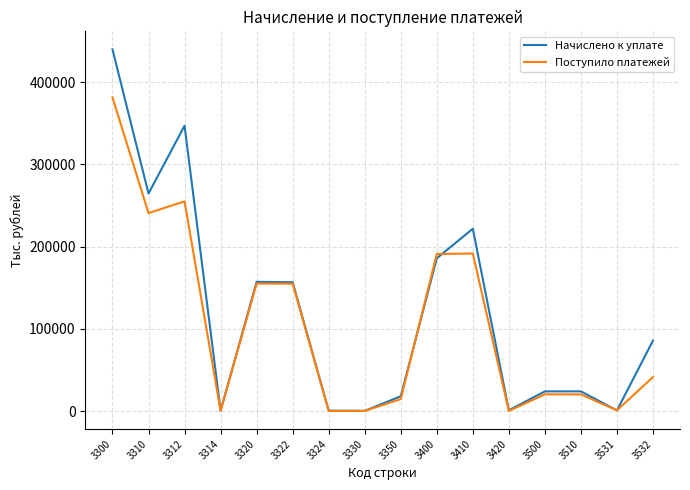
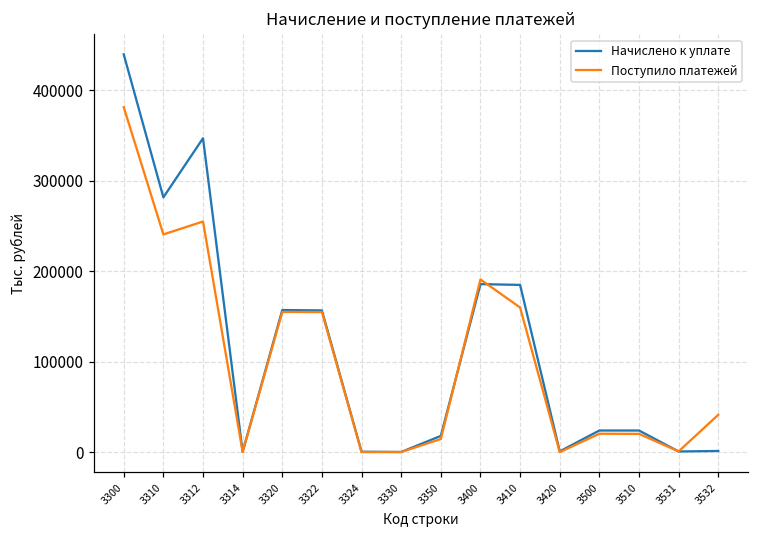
  {
    "Начислено к уплате": {
      "3300": 440000,
-     "3310": 260000,
+     "3310": 280000,
      "3312": 350000,
      "3350": 20000,
      "3400": 190000,
-     "3410": 220000,
+     "3410": 180000,
      "3500": 20000,
      "3510": 20000,
-     "3532": 90000
+     "3532": 0
    },
    "Поступило платежей": {
      "3300": 380000,
      "3310": 240000,
      "3312": 250000,
      "3350": 10000,
      "3400": 190000,
-     "3410": 190000,
+     "3410": 160000,
      "3500": 20000,
      "3510": 20000,
      "3532": 40000
    }
  }
